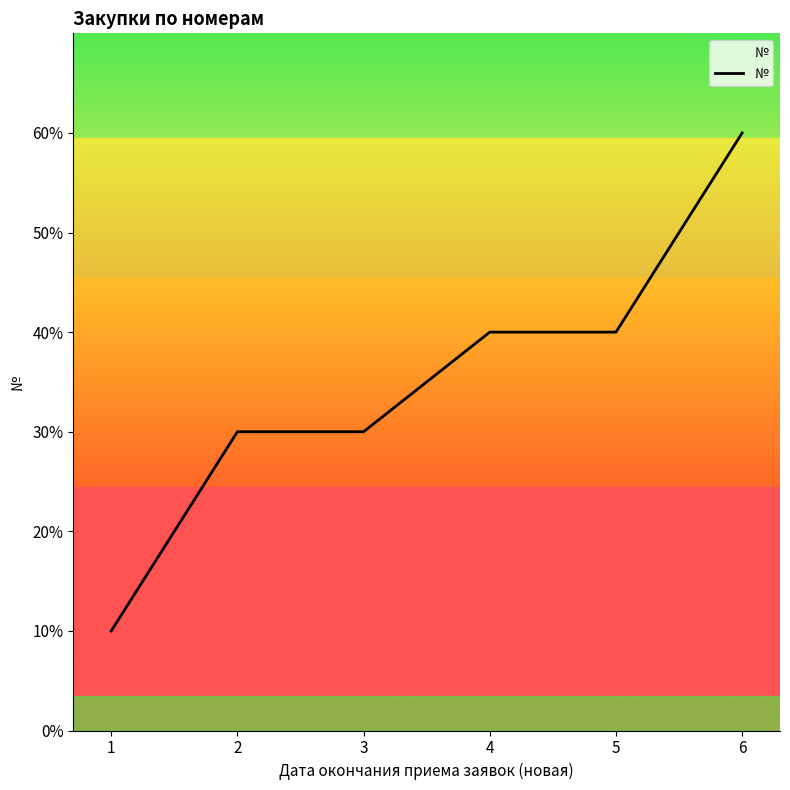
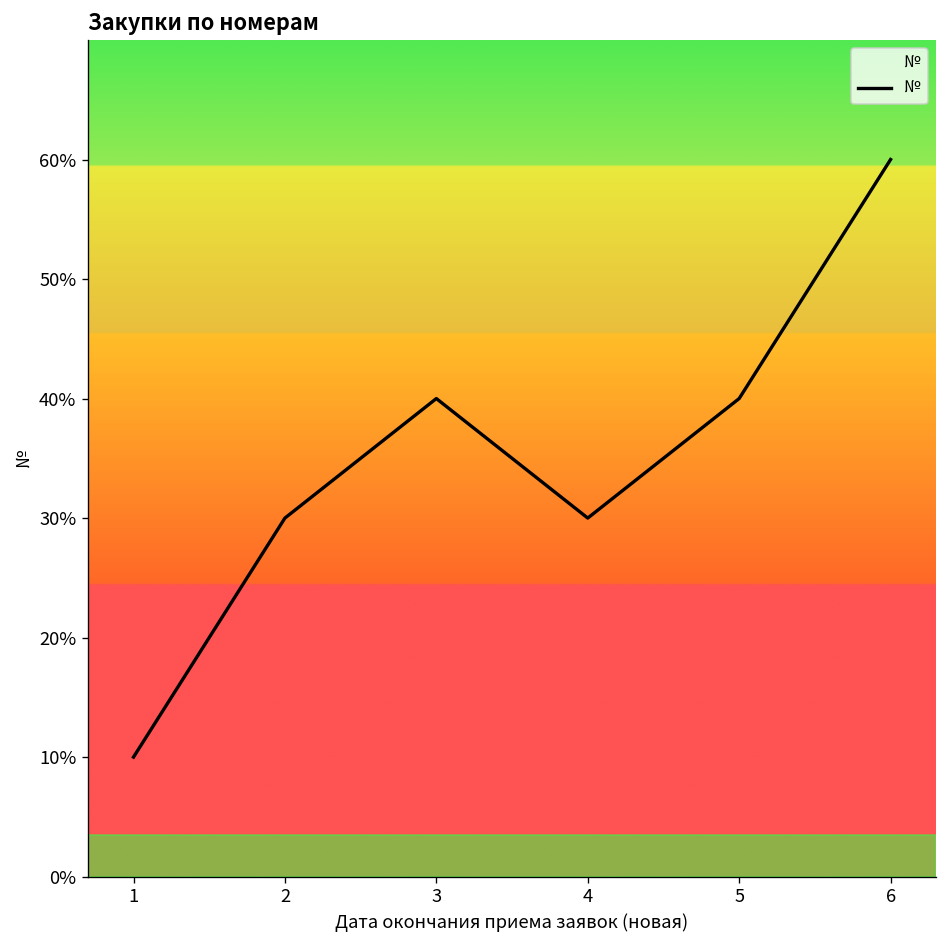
  {
    "1": "10%",
    "2": "30%",
-   "3": "30%",
-   "4": "40%",
+   "3": "40%",
+   "4": "30%",
    "5": "40%",
    "6": "60%"
  }
